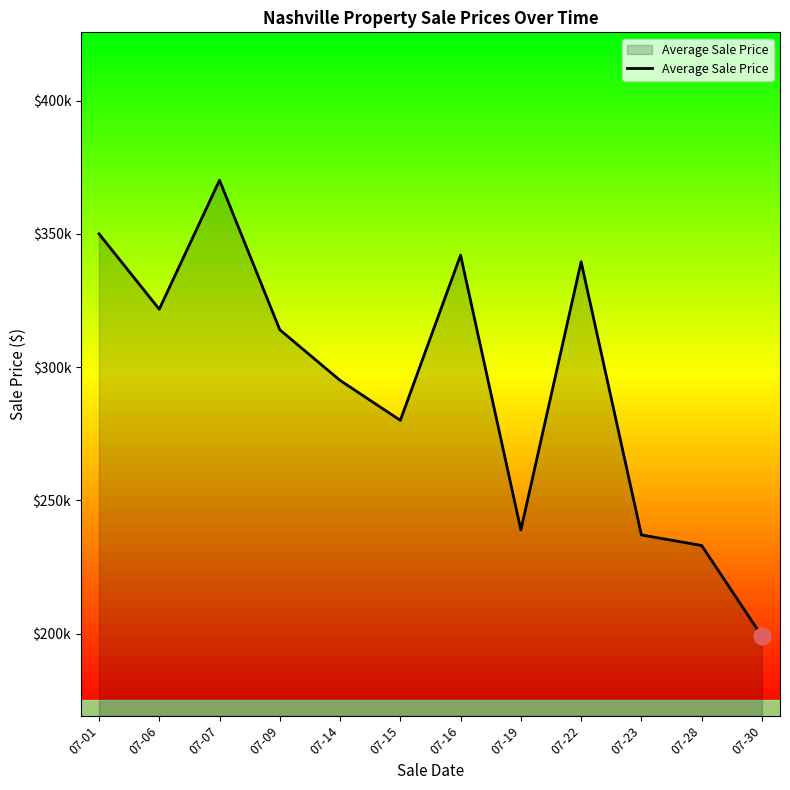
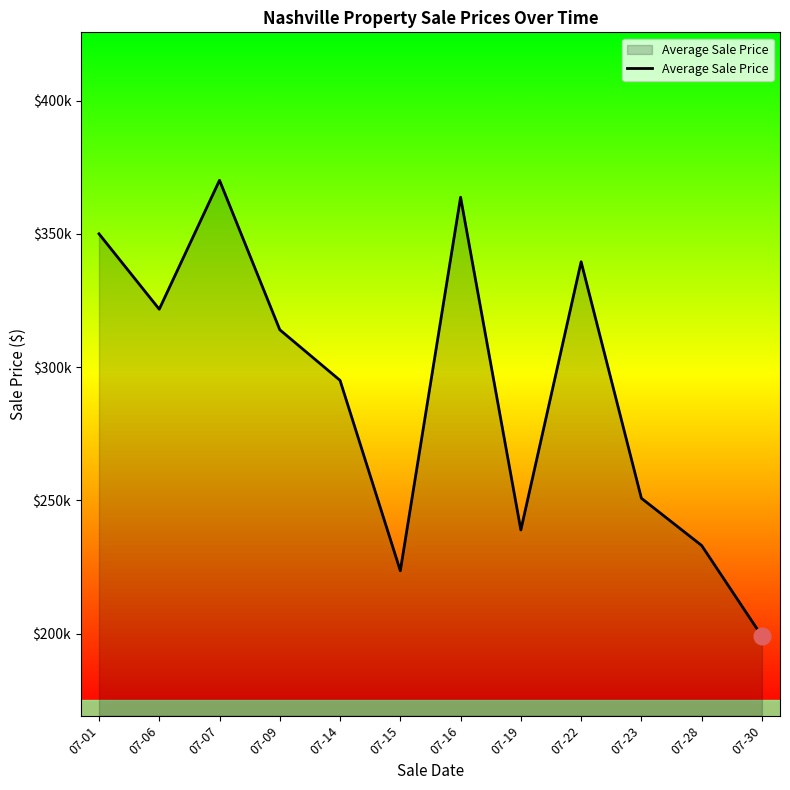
  {
    "Average Sale Price": {
      "07-01": "$350000",
      "07-06": "$322000",
      "07-07": "$370000",
      "07-09": "$314000",
      "07-14": "$295000",
-     "07-15": "$280000",
-     "07-16": "$342000",
+     "07-15": "$224000",
+     "07-16": "$364000",
      "07-19": "$239000",
      "07-22": "$340000",
-     "07-23": "$237000",
+     "07-23": "$251000",
      "07-28": "$233000"
    }
  }
